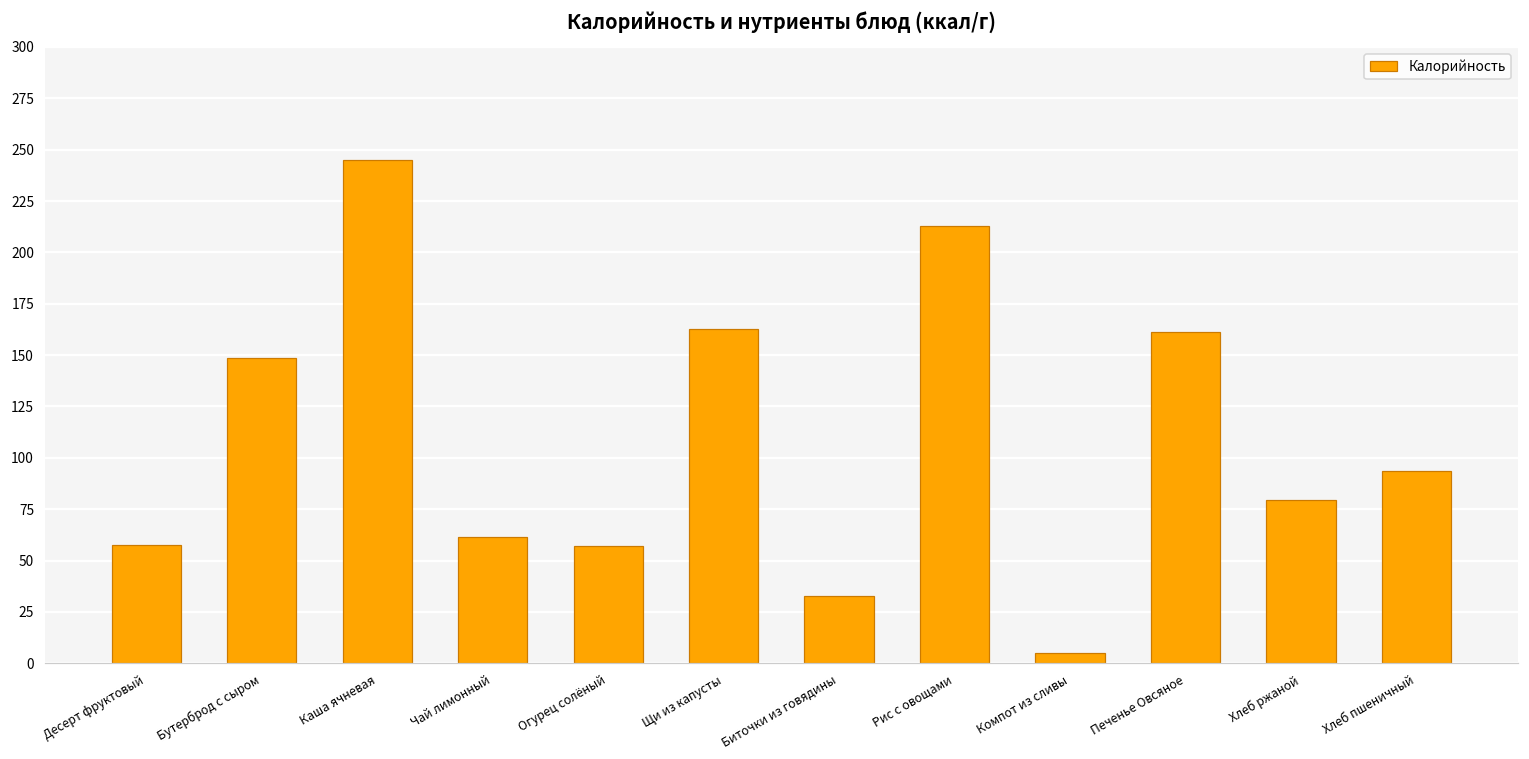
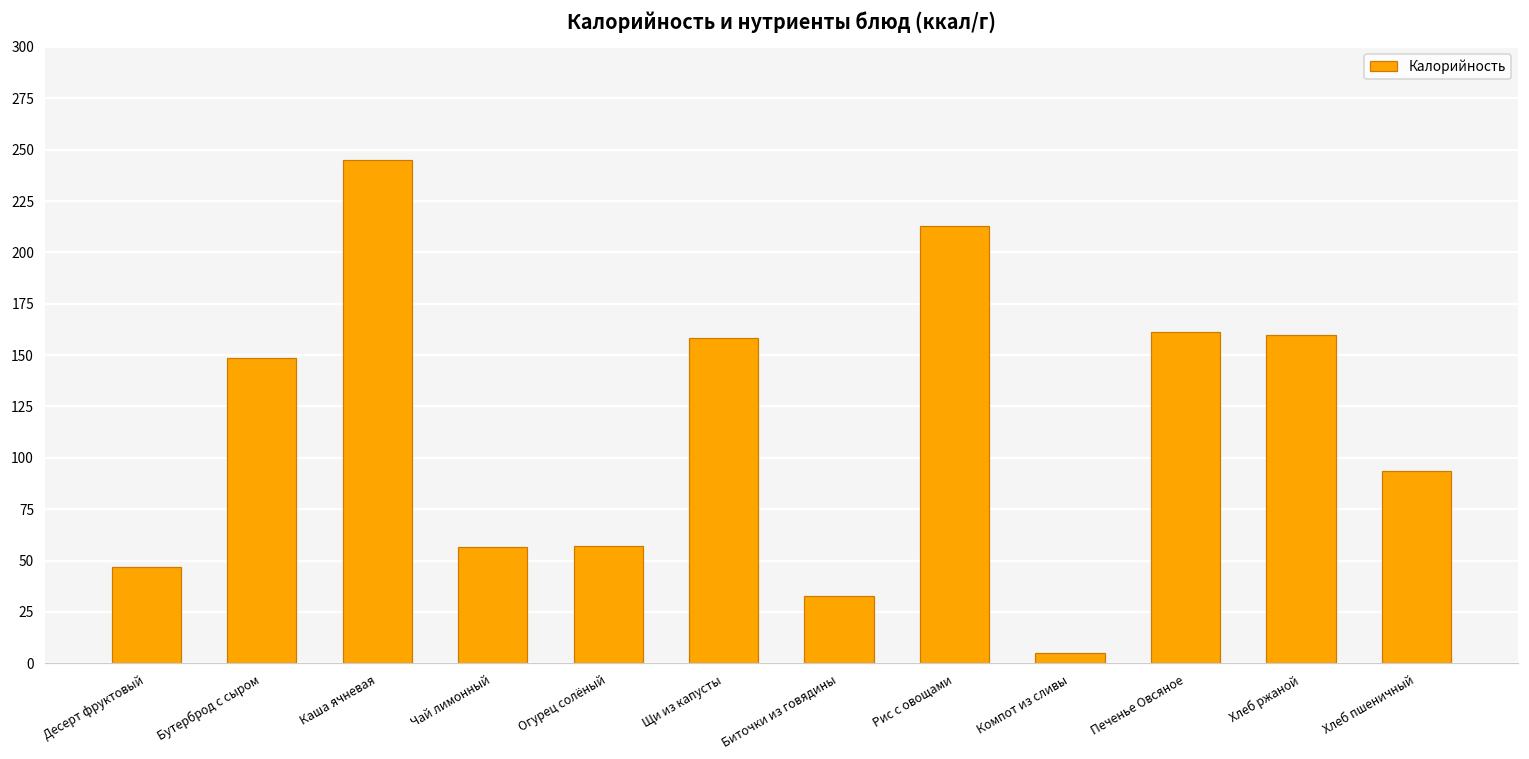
  {
-   "Десерт фруктовый": 58,
+   "Десерт фруктовый": 47,
    "Бутерброд с сыром": 149,
    "Каша ячневая": 245,
-   "Чай лимонный": 61,
+   "Чай лимонный": 57,
    "Огурец солёный": 57,
-   "Щи из капусты": 163,
+   "Щи из капусты": 158,
    "Биточки из говядины": 33,
    "Рис с овощами": 213,
    "Компот из сливы": 5,
    "Печенье Овсяное": 161,
-   "Хлеб ржаной": 79,
+   "Хлеб ржаной": 160,
    "Хлеб пшеничный": 94
  }
